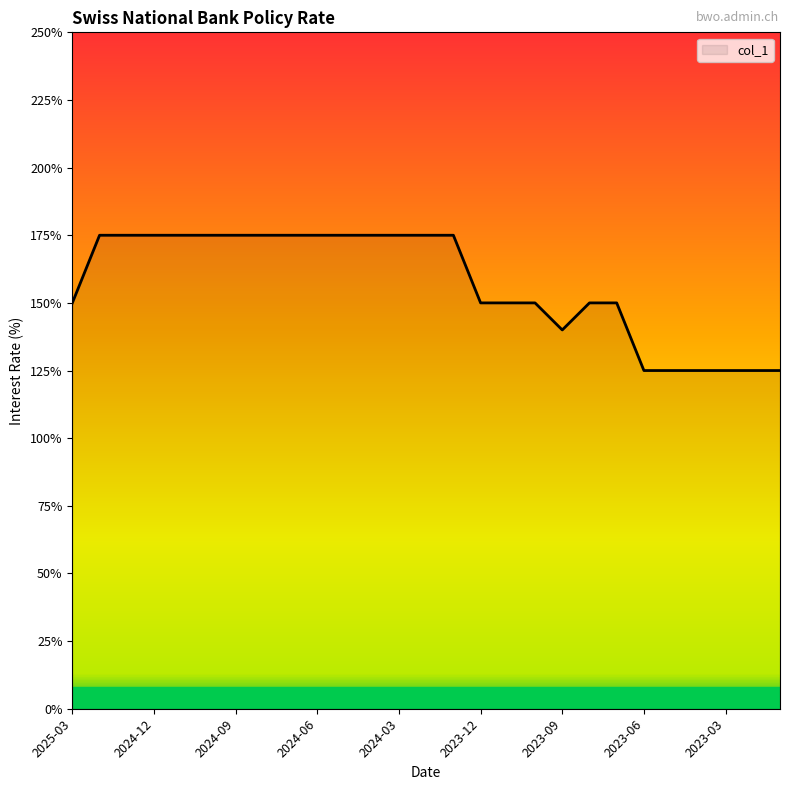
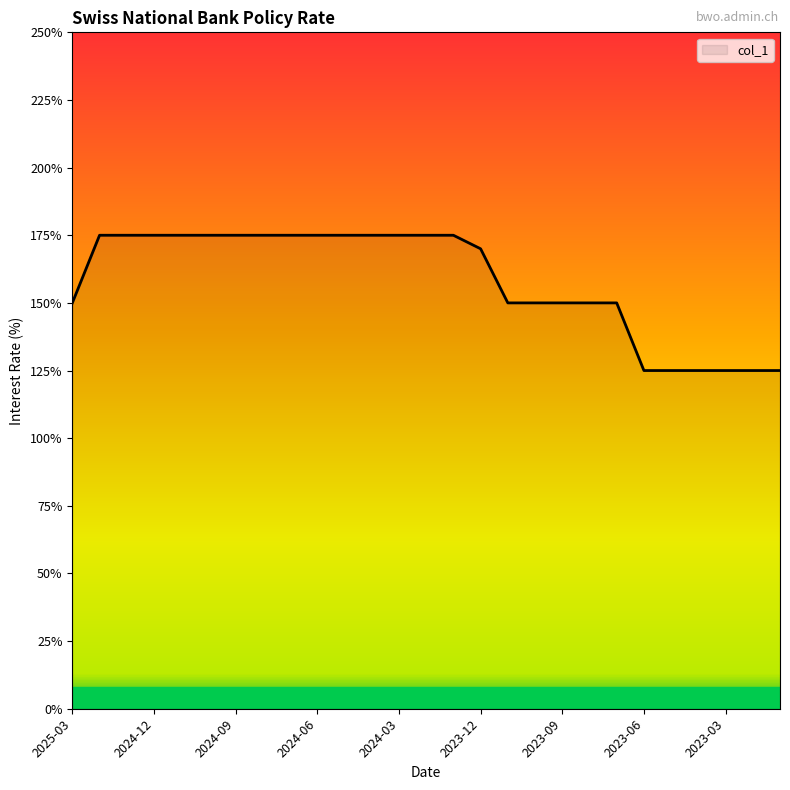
  {
    "2025-03": "150%",
    "2024-12": "175%",
    "2024-09": "175%",
    "2024-06": "175%",
    "2024-03": "175%",
-   "2023-12": "150%",
-   "2023-09": "140%",
+   "2023-12": "170%",
+   "2023-09": "150%",
    "2023-06": "125%",
    "2023-03": "125%"
  }
